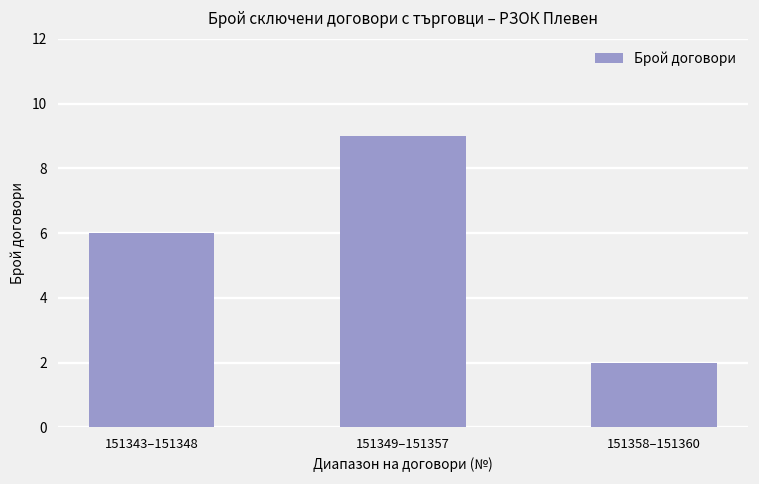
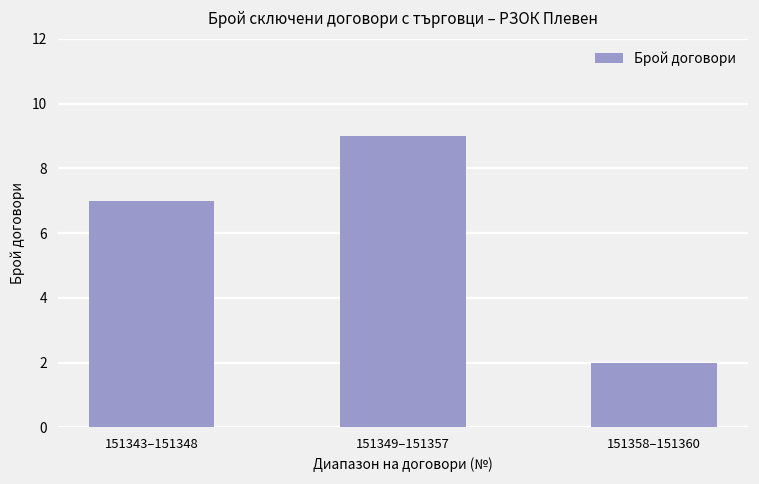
  {
-   "151343–151348": 6,
+   "151343–151348": 7,
    "151349–151357": 9,
    "151358–151360": 2
  }
